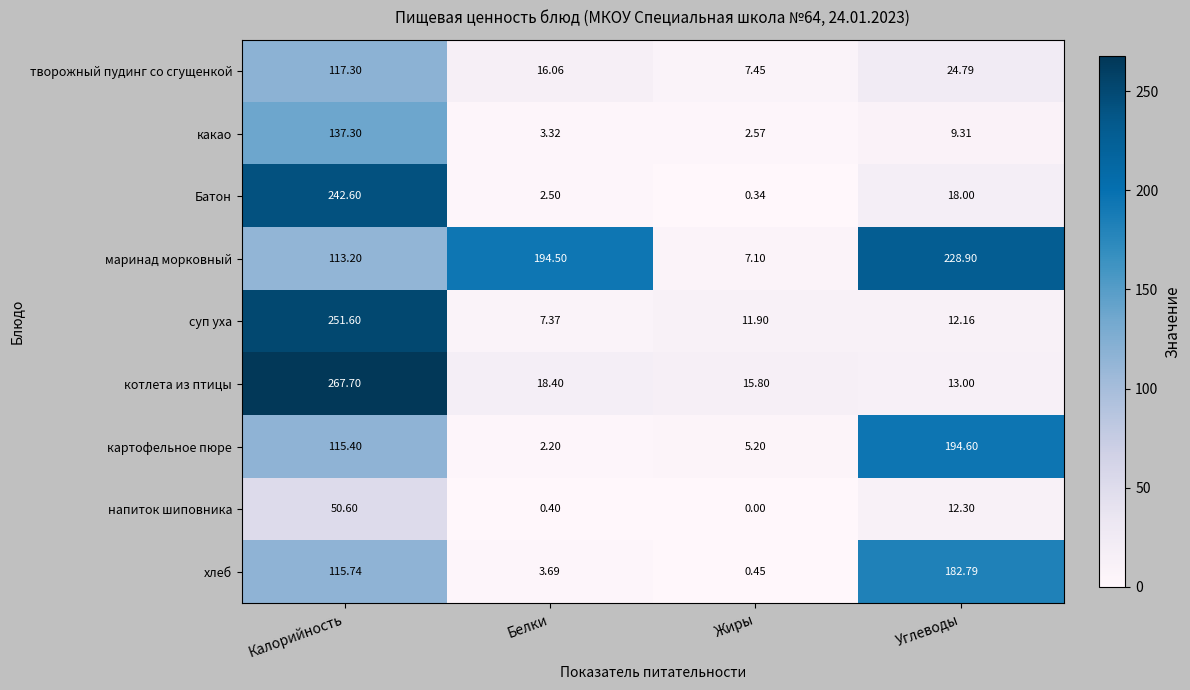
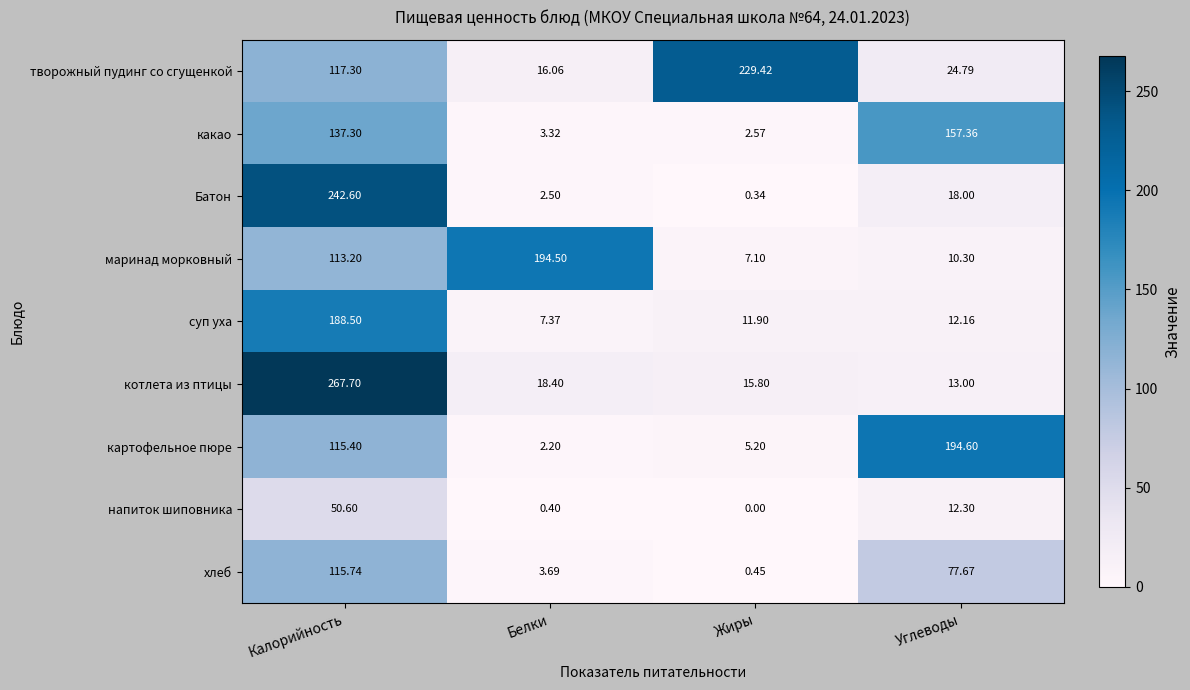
  {
    "творожный пудинг со сгущенкой": {
      "Калорийность": 117.30,
      "Белки": 16.06,
-     "Жиры": 7.45,
+     "Жиры": 229.42,
      "Углеводы": 24.79
    },
    "какао": {
      "Калорийность": 137.30,
      "Белки": 3.32,
      "Жиры": 2.57,
-     "Углеводы": 9.31
+     "Углеводы": 157.36
    },
    "Батон": {
      "Калорийность": 242.60,
      "Белки": 2.50,
      "Жиры": 0.34,
      "Углеводы": 18.00
    },
    "маринад морковный": {
      "Калорийность": 113.20,
      "Белки": 194.50,
      "Жиры": 7.10,
-     "Углеводы": 228.90
+     "Углеводы": 10.30
    },
    "суп уха": {
-     "Калорийность": 251.60,
+     "Калорийность": 188.50,
      "Белки": 7.37,
      "Жиры": 11.90,
      "Углеводы": 12.16
    },
    "котлета из птицы": {
      "Калорийность": 267.70,
      "Белки": 18.40,
      "Жиры": 15.80,
      "Углеводы": 13.00
    },
    "картофельное пюре": {
      "Калорийность": 115.40,
      "Белки": 2.20,
      "Жиры": 5.20,
      "Углеводы": 194.60
    },
    "напиток шиповника": {
      "Калорийность": 50.60,
      "Белки": 0.40,
      "Жиры": 0.00,
      "Углеводы": 12.30
    },
    "хлеб": {
      "Калорийность": 115.74,
      "Белки": 3.69,
      "Жиры": 0.45,
-     "Углеводы": 182.79
+     "Углеводы": 77.67
    }
  }
